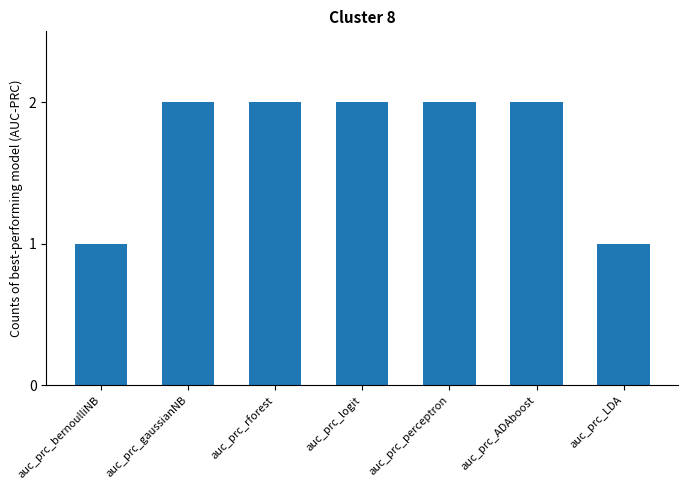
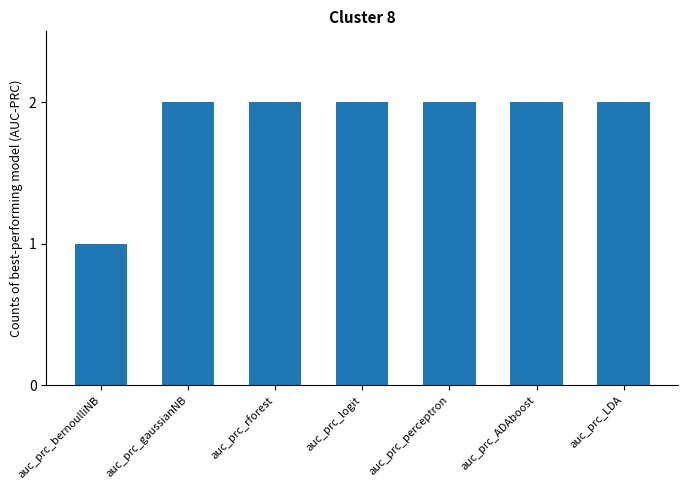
  {
    "auc_prc_bernoulliNB": 1,
    "auc_prc_gaussianNB": 2,
    "auc_prc_rforest": 2,
    "auc_prc_logit": 2,
    "auc_prc_perceptron": 2,
    "auc_prc_ADAboost": 2,
-   "auc_prc_LDA": 1
+   "auc_prc_LDA": 2
  }
